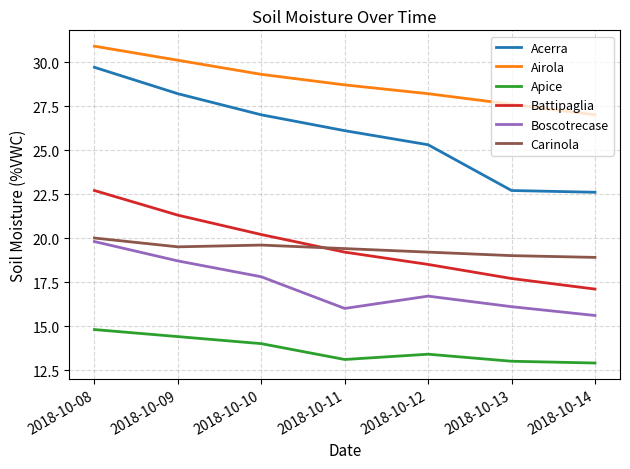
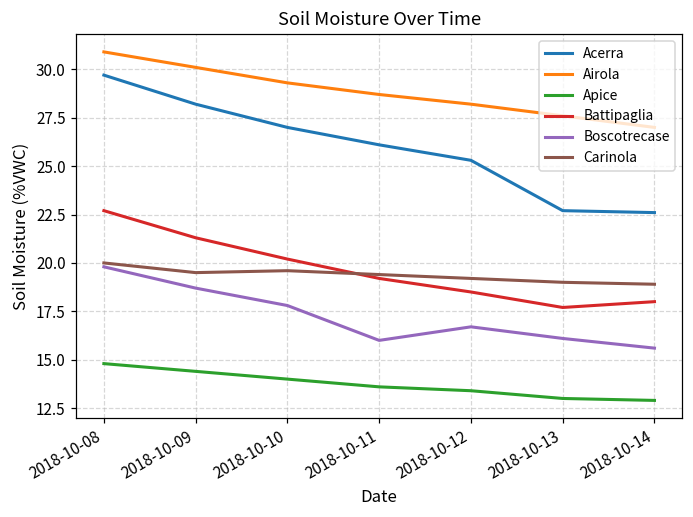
  {
    "Acerra": {
      "2018-10-08": 29.7,
      "2018-10-09": 28.2,
      "2018-10-10": 27.0,
      "2018-10-11": 26.1,
      "2018-10-12": 25.3,
      "2018-10-13": 22.7,
      "2018-10-14": 22.6
    },
    "Airola": {
      "2018-10-08": 30.9,
      "2018-10-09": 30.1,
      "2018-10-10": 29.3,
      "2018-10-11": 28.7,
      "2018-10-12": 28.2
    },
    "Apice": {
      "2018-10-08": 14.8,
      "2018-10-09": 14.4,
      "2018-10-10": 14.0,
-     "2018-10-11": 13.1,
+     "2018-10-11": 13.6,
      "2018-10-12": 13.4,
      "2018-10-13": 13.0,
      "2018-10-14": 12.9
    },
    "Battipaglia": {
      "2018-10-08": 22.7,
      "2018-10-09": 21.3,
      "2018-10-10": 20.2,
      "2018-10-11": 19.2,
      "2018-10-12": 18.5,
      "2018-10-13": 17.7,
-     "2018-10-14": 17.1
+     "2018-10-14": 18.0
    },
    "Boscotrecase": {
      "2018-10-08": 19.8,
      "2018-10-09": 18.7,
      "2018-10-10": 17.8,
      "2018-10-11": 16.0,
      "2018-10-12": 16.7,
      "2018-10-13": 16.1,
      "2018-10-14": 15.6
    },
    "Carinola": {
      "2018-10-08": 20.0,
      "2018-10-09": 19.5,
      "2018-10-10": 19.6,
      "2018-10-11": 19.4,
      "2018-10-12": 19.2,
      "2018-10-13": 19.0,
      "2018-10-14": 18.9
    }
  }
